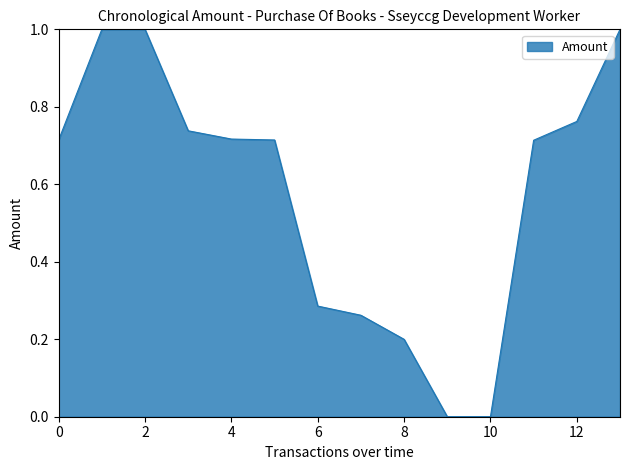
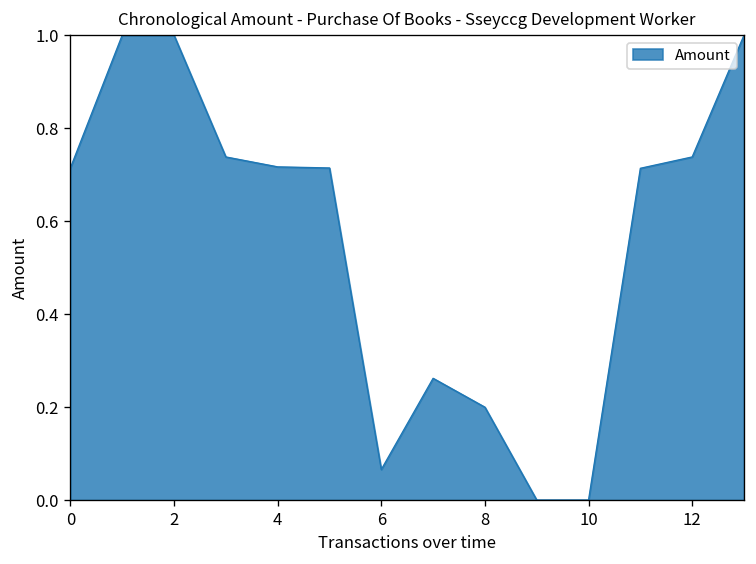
  {
    "0": 0.71,
    "2": 1.00,
    "4": 0.72,
-   "6": 0.29,
+   "6": 0.07,
    "8": 0.20,
    "10": 0.00,
-   "12": 0.76
+   "12": 0.74
  }
